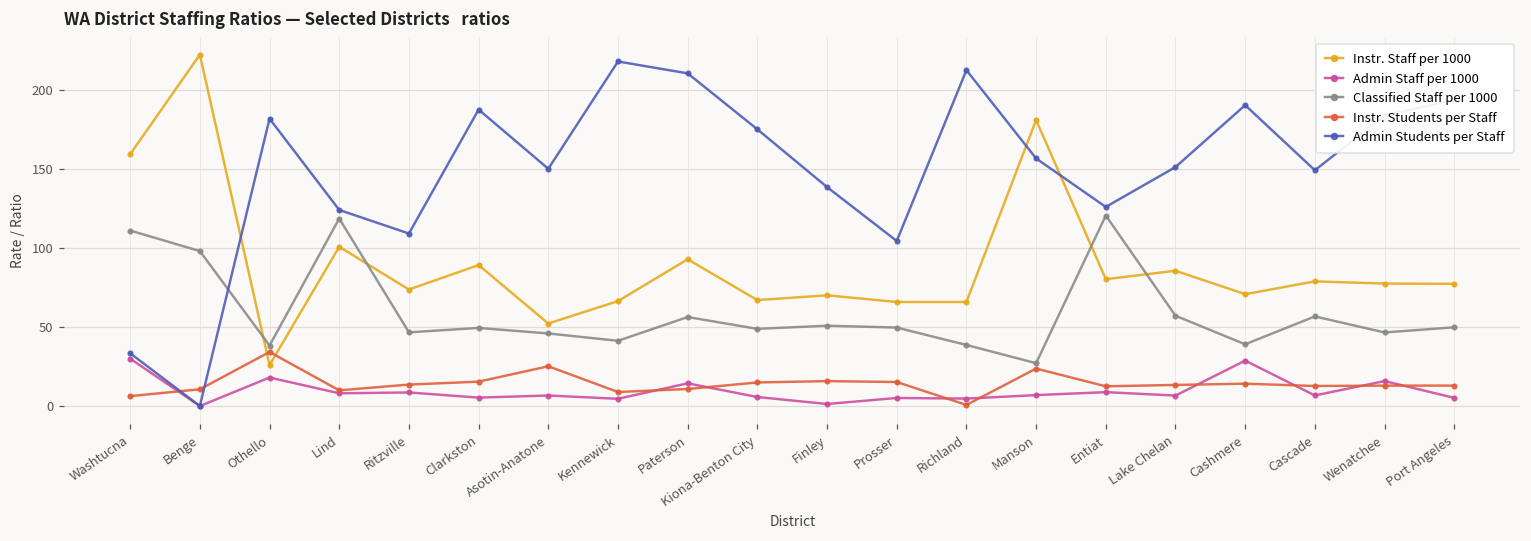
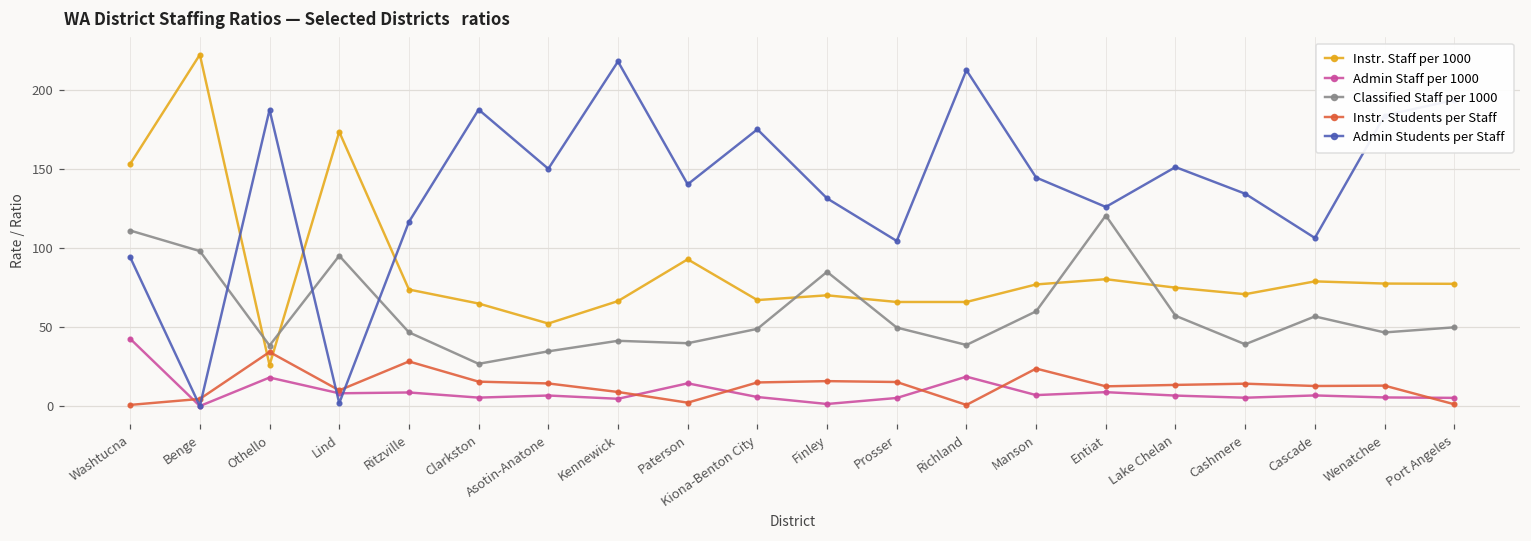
  {
    "Instr. Staff per 1000": {
-     "Washtucna": 159,
+     "Washtucna": 153,
      "Benge": 222,
      "Othello": 26,
-     "Lind": 101,
+     "Lind": 173,
      "Ritzville": 74,
-     "Clarkston": 89,
+     "Clarkston": 65,
      "Asotin-Anatone": 52,
      "Kennewick": 66,
      "Paterson": 93,
      "Kiona-Benton City": 67,
      "Finley": 70,
      "Prosser": 66,
      "Richland": 66,
-     "Manson": 181,
+     "Manson": 77,
      "Entiat": 80,
-     "Lake Chelan": 86,
+     "Lake Chelan": 75,
      "Cashmere": 71,
      "Cascade": 79,
      "Wenatchee": 77,
      "Port Angeles": 77
    },
    "Admin Staff per 1000": {
-     "Washtucna": 30,
+     "Washtucna": 43,
      "Othello": 18,
      "Lind": 8,
      "Ritzville": 9,
      "Clarkston": 5,
      "Asotin-Anatone": 7,
      "Kennewick": 5,
      "Paterson": 14,
      "Kiona-Benton City": 6,
      "Finley": 1,
      "Prosser": 5,
-     "Richland": 5,
+     "Richland": 19,
      "Manson": 7,
      "Entiat": 9,
      "Lake Chelan": 7,
-     "Cashmere": 29,
+     "Cashmere": 5,
      "Cascade": 7,
-     "Wenatchee": 16,
+     "Wenatchee": 5,
      "Port Angeles": 5
    },
    "Classified Staff per 1000": {
      "Washtucna": 111,
      "Benge": 98,
      "Othello": 38,
-     "Lind": 119,
+     "Lind": 95,
      "Ritzville": 47,
-     "Clarkston": 49,
-     "Asotin-Anatone": 46,
+     "Clarkston": 27,
+     "Asotin-Anatone": 35,
      "Kennewick": 41,
-     "Paterson": 56,
+     "Paterson": 40,
      "Kiona-Benton City": 49,
-     "Finley": 51,
+     "Finley": 85,
      "Prosser": 50,
      "Richland": 39,
-     "Manson": 27,
+     "Manson": 60,
      "Entiat": 120,
      "Lake Chelan": 57,
      "Cashmere": 39,
      "Cascade": 57,
      "Wenatchee": 47,
      "Port Angeles": 50
    },
    "Instr. Students per Staff": {
-     "Washtucna": 6,
-     "Benge": 11,
+     "Washtucna": 1,
+     "Benge": 5,
      "Othello": 34,
      "Lind": 10,
-     "Ritzville": 14,
+     "Ritzville": 28,
      "Clarkston": 15,
-     "Asotin-Anatone": 25,
+     "Asotin-Anatone": 14,
      "Kennewick": 9,
-     "Paterson": 11,
+     "Paterson": 2,
      "Kiona-Benton City": 15,
      "Finley": 16,
      "Prosser": 15,
      "Richland": 1,
      "Manson": 24,
      "Entiat": 12,
      "Lake Chelan": 13,
      "Cashmere": 14,
      "Cascade": 13,
      "Wenatchee": 13,
-     "Port Angeles": 13
+     "Port Angeles": 1
    },
    "Admin Students per Staff": {
-     "Washtucna": 33,
-     "Othello": 182,
-     "Lind": 124,
-     "Ritzville": 109,
+     "Washtucna": 94,
+     "Othello": 187,
+     "Lind": 2,
+     "Ritzville": 116,
      "Clarkston": 187,
      "Asotin-Anatone": 150,
      "Kennewick": 218,
-     "Paterson": 210,
+     "Paterson": 140,
      "Kiona-Benton City": 175,
-     "Finley": 138,
+     "Finley": 131,
      "Prosser": 104,
      "Richland": 212,
-     "Manson": 157,
+     "Manson": 145,
      "Entiat": 126,
      "Lake Chelan": 151,
-     "Cashmere": 190,
-     "Cascade": 149
+     "Cashmere": 134,
+     "Cascade": 106
    }
  }
